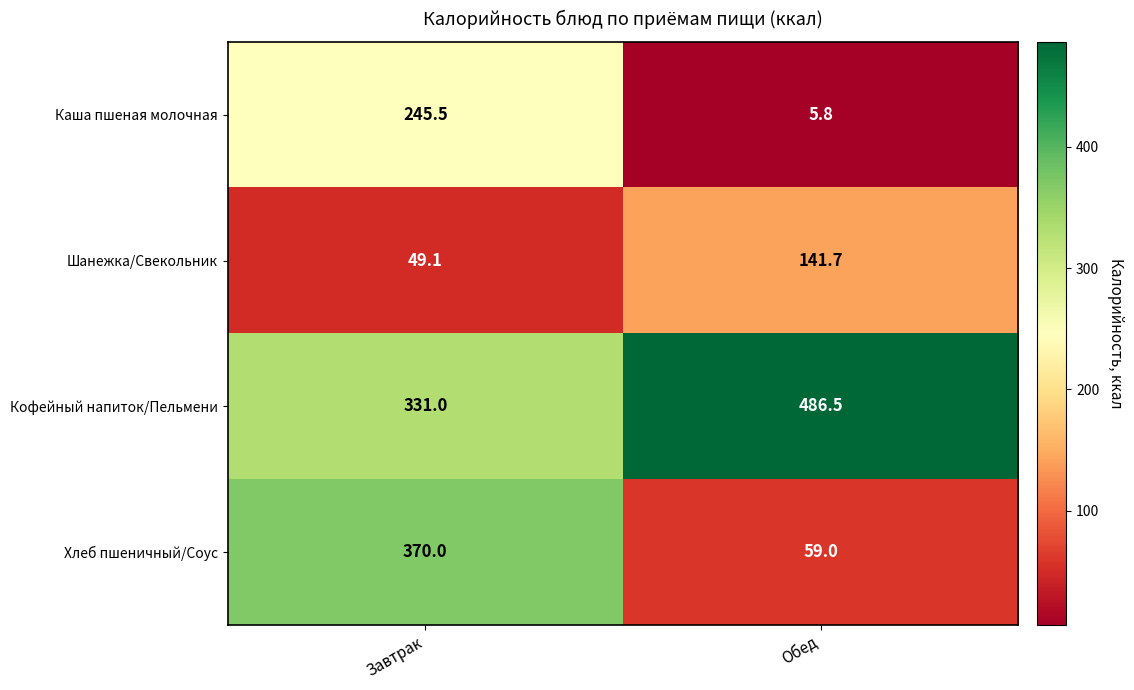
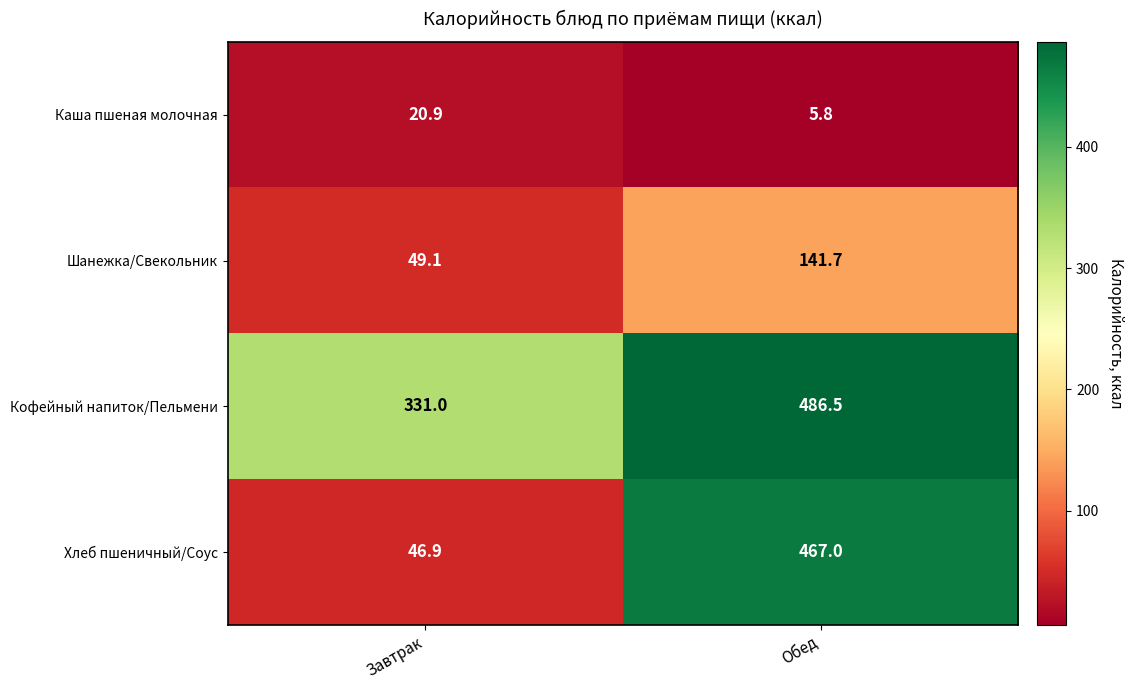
  {
    "Каша пшеная молочная": {
-     "Завтрак": 245.5,
+     "Завтрак": 20.9,
      "Обед": 5.8
    },
    "Шанежка/Свекольник": {
      "Завтрак": 49.1,
      "Обед": 141.7
    },
    "Кофейный напиток/Пельмени": {
      "Завтрак": 331.0,
      "Обед": 486.5
    },
    "Хлеб пшеничный/Соус": {
-     "Завтрак": 370.0,
-     "Обед": 59.0
+     "Завтрак": 46.9,
+     "Обед": 467.0
    }
  }
